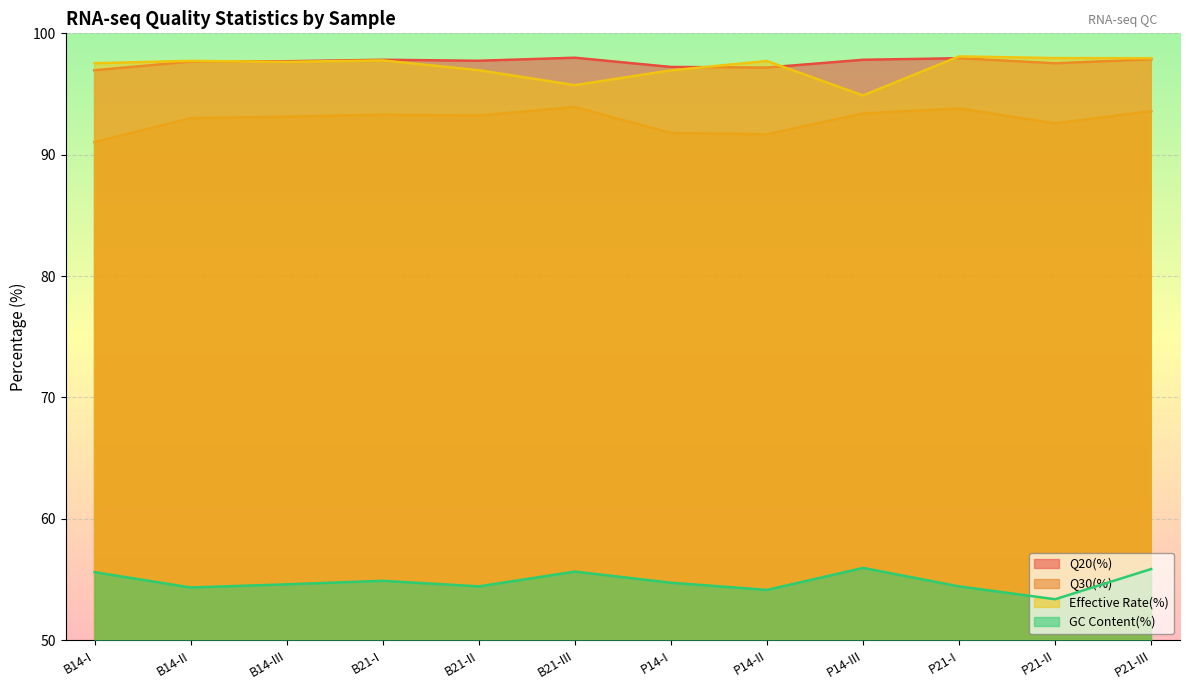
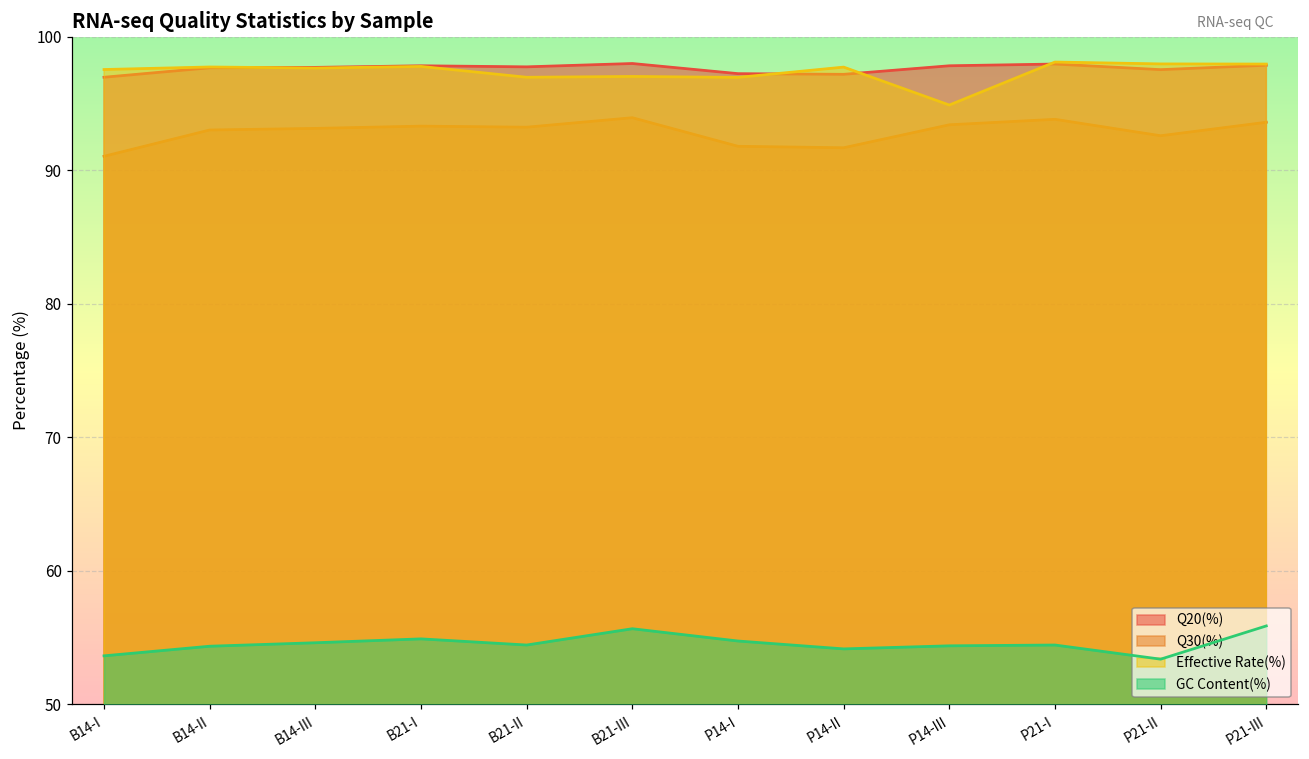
  {
    "Effective Rate(%)": {
      "B14-I": 97.5,
      "B21-II": 97.0,
-     "B21-III": 95.7,
+     "B21-III": 97.0,
      "P14-I": 97.0,
      "P14-II": 97.7,
      "P14-III": 94.9,
      "P21-II": 98.0
    },
    "GC Content(%)": {
-     "B14-I": 55.6,
+     "B14-I": 53.6,
      "B14-II": 54.4,
      "B14-III": 54.6,
      "B21-I": 54.9,
      "B21-II": 54.4,
      "B21-III": 55.7,
      "P14-I": 54.7,
      "P14-II": 54.2,
-     "P14-III": 56.0,
+     "P14-III": 54.4,
      "P21-I": 54.4
    }
  }
